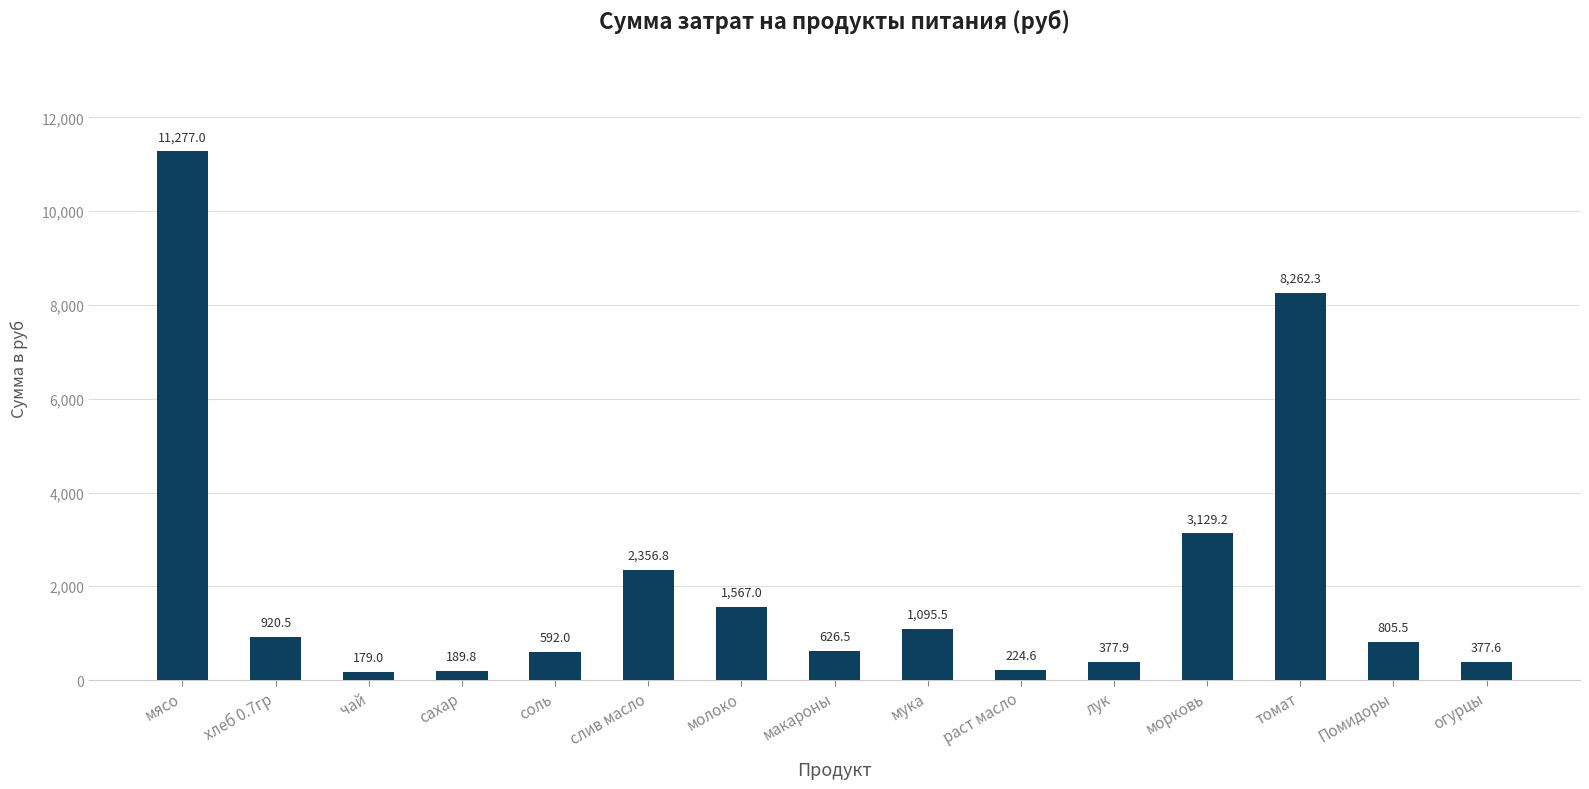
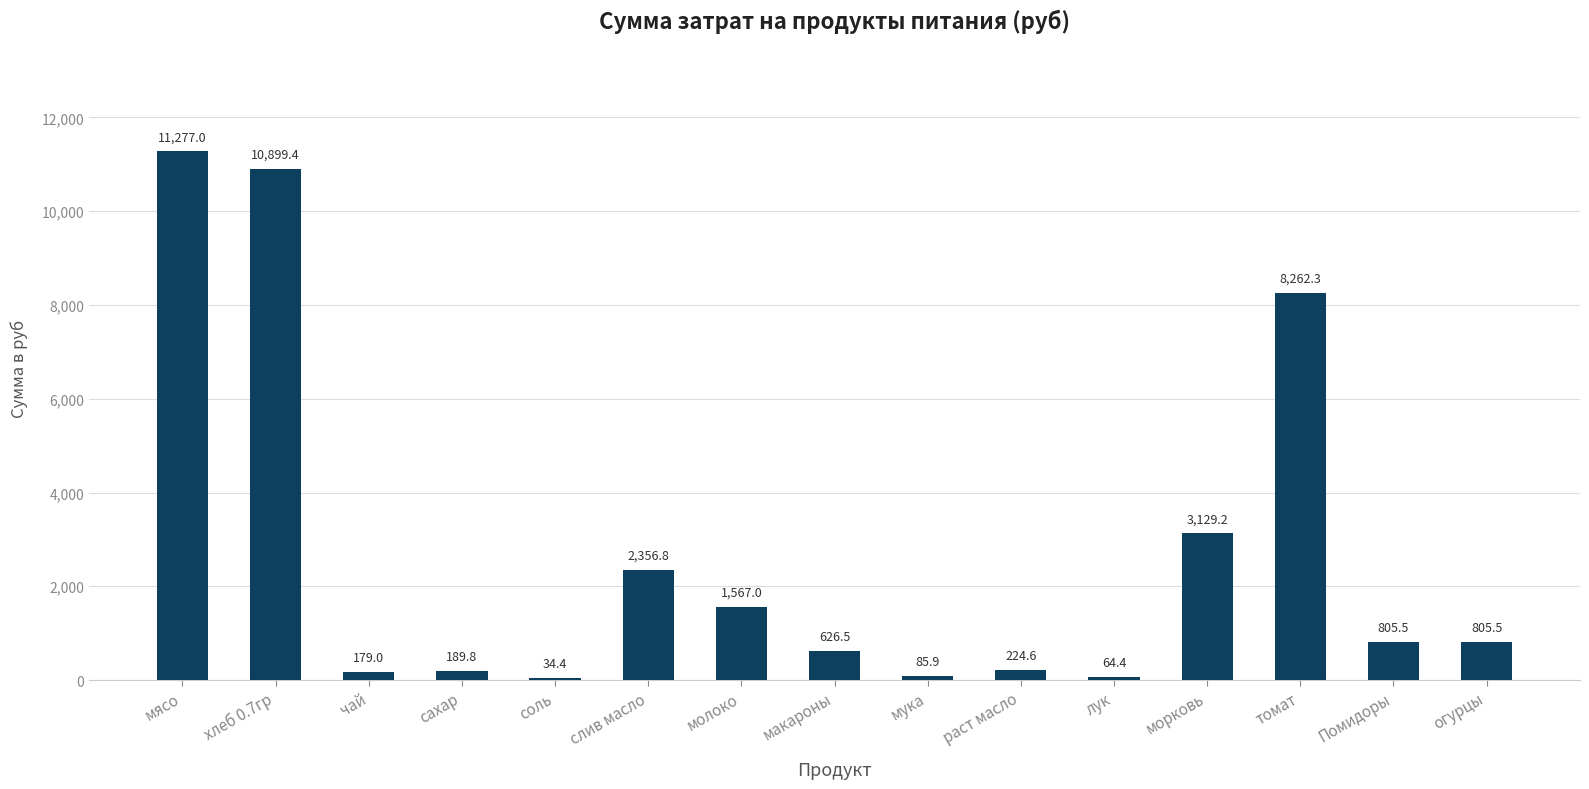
  {
    "мясо": "11,277.0",
-   "хлеб 0.7гр": "920.5",
+   "хлеб 0.7гр": "10,899.4",
    "чай": "179.0",
    "сахар": "189.8",
-   "соль": "592.0",
+   "соль": "34.4",
    "слив масло": "2,356.8",
    "молоко": "1,567.0",
    "макароны": "626.5",
-   "мука": "1,095.5",
+   "мука": "85.9",
    "раст масло": "224.6",
-   "лук": "377.9",
+   "лук": "64.4",
    "морковь": "3,129.2",
    "томат": "8,262.3",
    "Помидоры": "805.5",
-   "огурцы": "377.6"
+   "огурцы": "805.5"
  }
